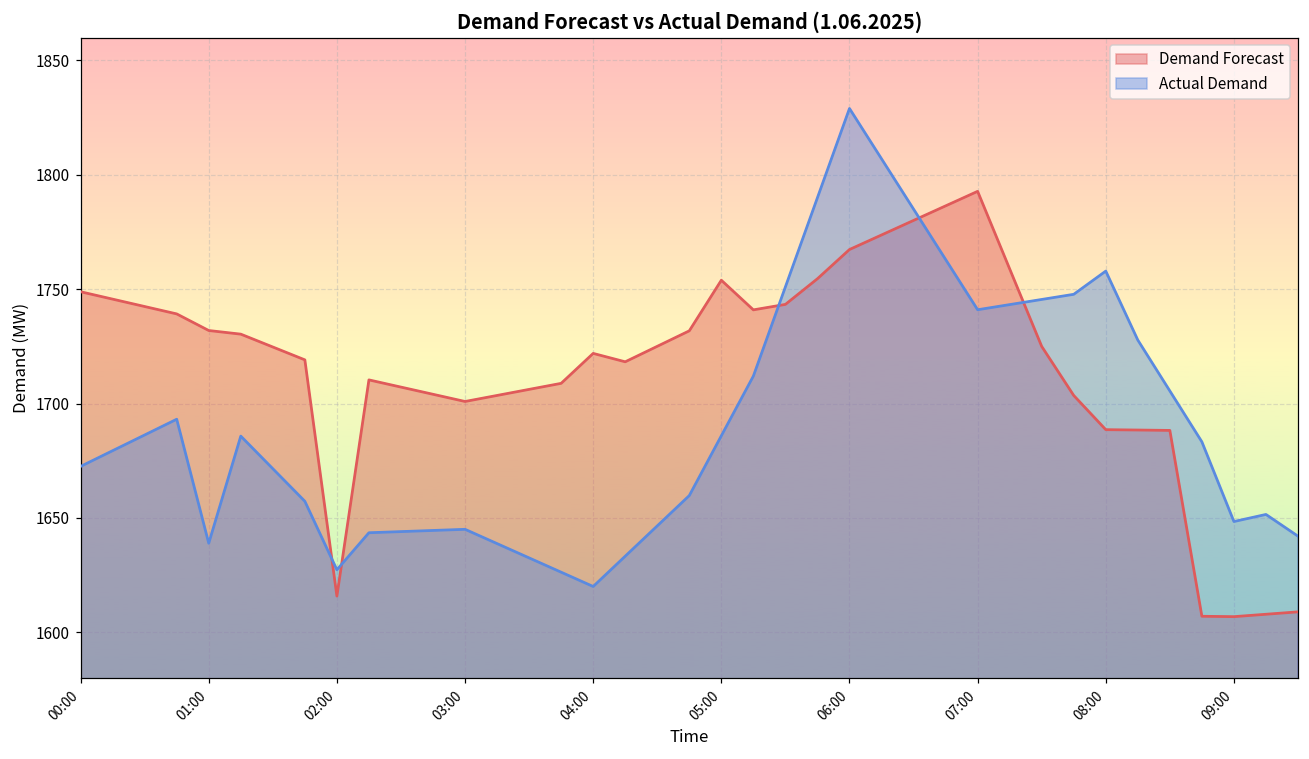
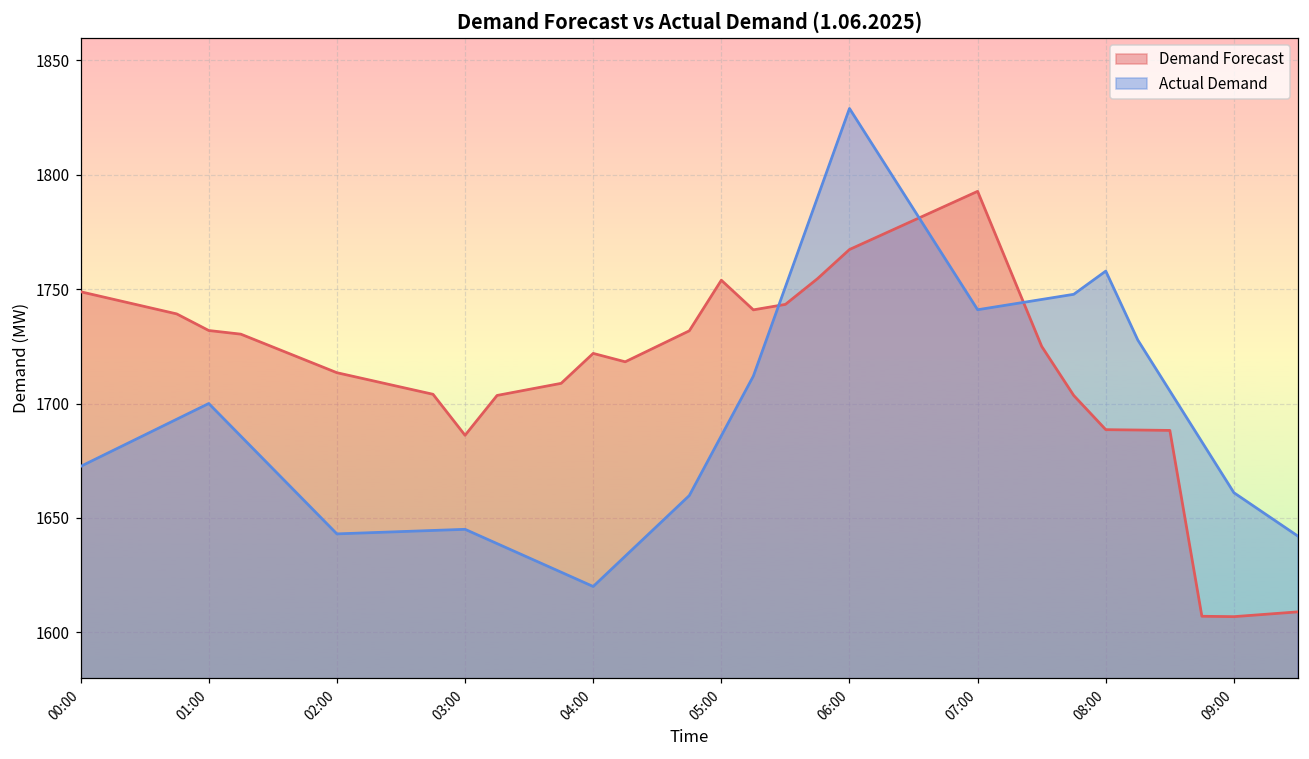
  {
    "Demand Forecast": {
      "00:00": 1749,
      "01:00": 1732,
-     "02:00": 1616,
-     "03:00": 1701,
+     "02:00": 1713,
+     "03:00": 1686,
      "04:00": 1722,
      "05:00": 1754,
      "06:00": 1767,
      "07:00": 1793,
      "08:00": 1689,
      "09:00": 1607
    },
    "Actual Demand": {
      "00:00": 1673,
-     "01:00": 1639,
-     "02:00": 1627,
+     "01:00": 1700,
+     "02:00": 1643,
      "03:00": 1645,
      "04:00": 1620,
      "05:00": 1686,
      "06:00": 1829,
      "07:00": 1741,
      "08:00": 1758,
-     "09:00": 1648
+     "09:00": 1661
    }
  }
